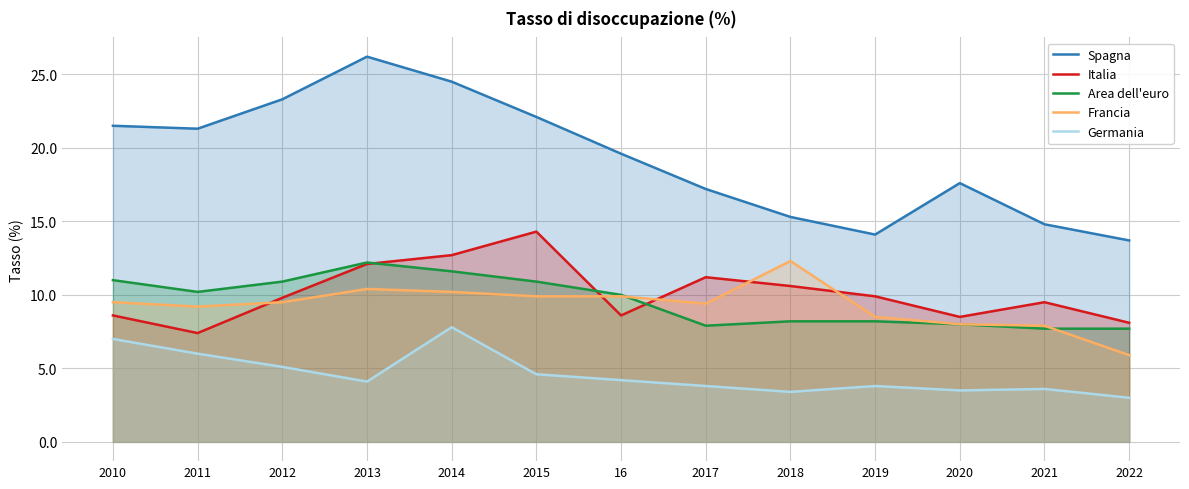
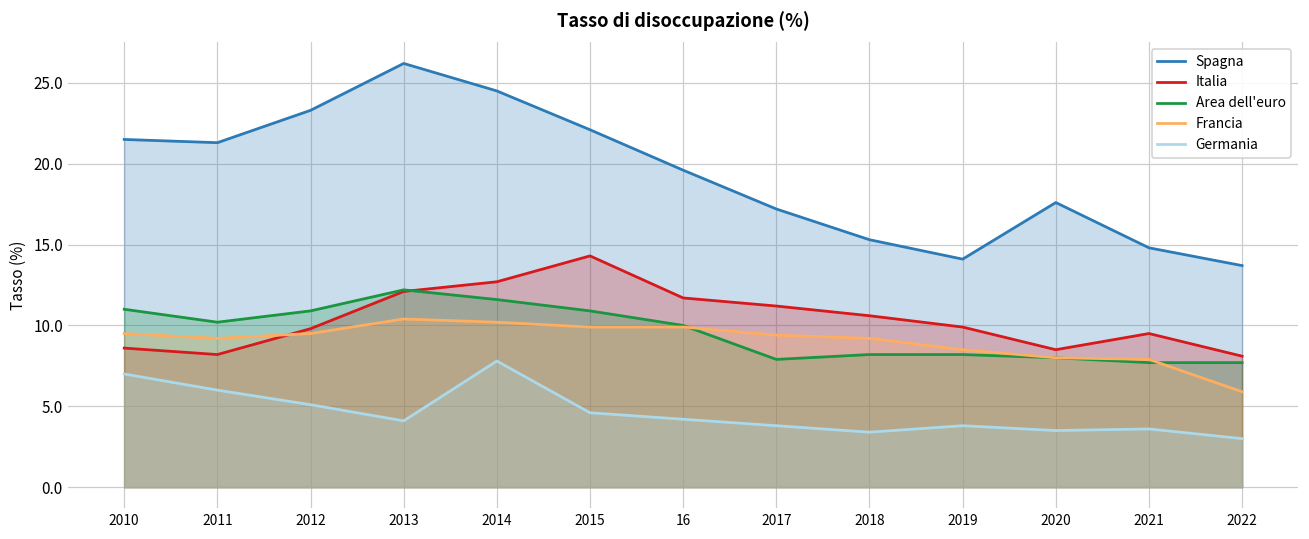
  {
    "Spagna": {
      "2010": 21.5,
      "2011": 21.3,
      "2012": 23.3,
      "2013": 26.2,
      "2014": 24.5,
      "2015": 22.1,
      "16": 19.6,
      "2017": 17.2,
      "2018": 15.3,
      "2019": 14.1,
      "2020": 17.6,
      "2021": 14.8,
      "2022": 13.7
    },
    "Italia": {
      "2010": 8.6,
-     "2011": 7.4,
+     "2011": 8.2,
      "2012": 9.8,
      "2014": 12.7,
      "2015": 14.3,
-     "16": 8.6,
+     "16": 11.7,
      "2017": 11.2,
      "2018": 10.6,
      "2019": 9.9,
      "2020": 8.5,
      "2021": 9.5,
      "2022": 8.1
    },
    "Area dell'euro": {
      "2010": 11.0,
      "2011": 10.2,
      "2012": 10.9,
      "2014": 11.6,
      "2015": 10.9,
      "2017": 7.9,
      "2018": 8.2,
      "2019": 8.2,
      "2021": 7.7,
      "2022": 7.7
    },
    "Francia": {
      "2010": 9.5,
      "2011": 9.2,
      "2012": 9.5,
      "2013": 10.4,
      "2014": 10.2,
      "2015": 9.9,
      "2017": 9.4,
-     "2018": 12.3,
+     "2018": 9.2,
      "2019": 8.5,
      "2021": 7.9,
      "2022": 5.9
    },
    "Germania": {
      "2010": 7.0,
      "2011": 6.0,
      "2012": 5.1,
      "2013": 4.1,
      "2014": 7.8,
      "2015": 4.6,
      "16": 4.2,
      "2017": 3.8,
      "2018": 3.4,
      "2019": 3.8,
      "2020": 3.5,
      "2021": 3.6,
      "2022": 3.0
    }
  }
